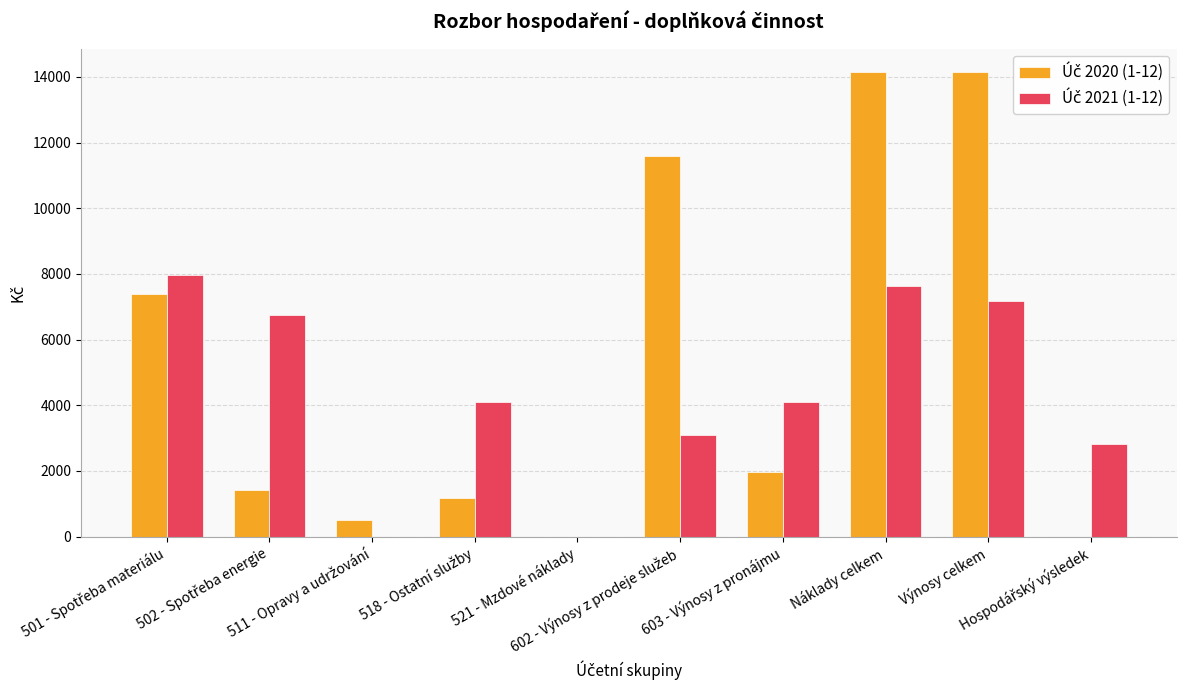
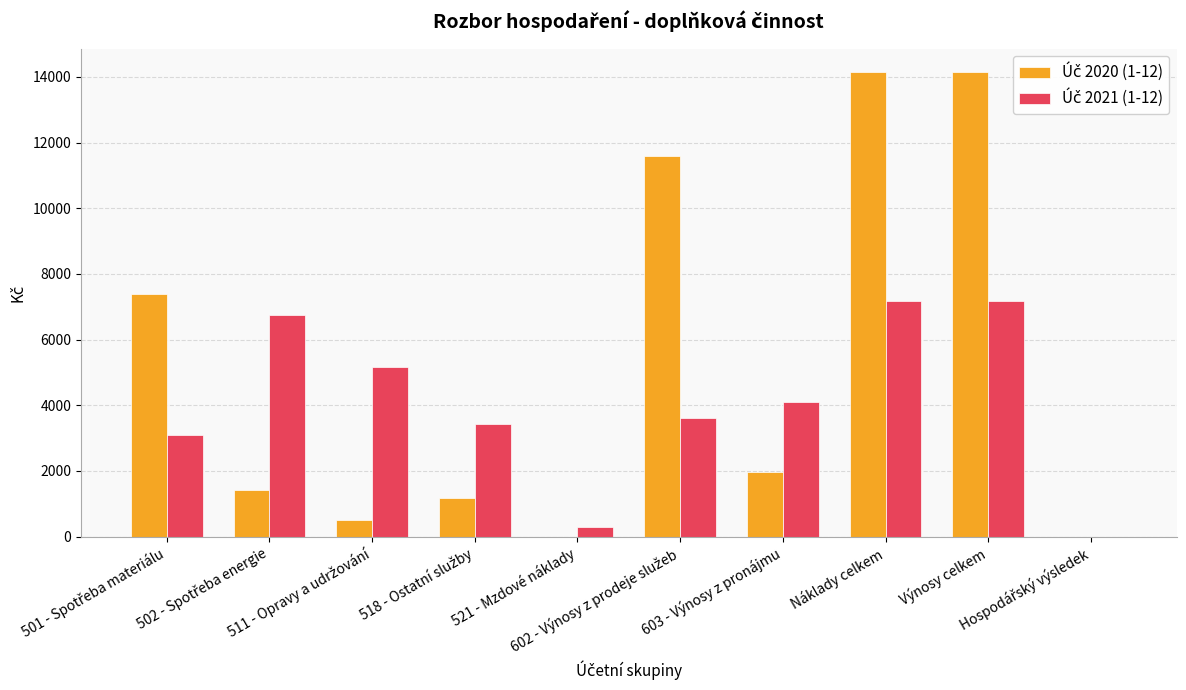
  {
    "Úč 2020 (1-12)": {
      "501 - Spotřeba materiálu": 7400,
      "502 - Spotřeba energie": 1400,
      "511 - Opravy a udržování": 500,
      "518 - Ostatní služby": 1200,
      "521 - Mzdové náklady": 0,
      "602 - Výnosy z prodeje služeb": 11600,
      "603 - Výnosy z pronájmu": 2000,
      "Náklady celkem": 14100,
      "Výnosy celkem": 14100,
      "Hospodářský výsledek": 0
    },
    "Úč 2021 (1-12)": {
-     "501 - Spotřeba materiálu": 8000,
+     "501 - Spotřeba materiálu": 3100,
      "502 - Spotřeba energie": 6800,
-     "511 - Opravy a udržování": 0,
-     "518 - Ostatní služby": 4100,
-     "521 - Mzdové náklady": 0,
-     "602 - Výnosy z prodeje služeb": 3100,
+     "511 - Opravy a udržování": 5200,
+     "518 - Ostatní služby": 3400,
+     "521 - Mzdové náklady": 300,
+     "602 - Výnosy z prodeje služeb": 3600,
      "603 - Výnosy z pronájmu": 4100,
-     "Náklady celkem": 7600,
+     "Náklady celkem": 7200,
      "Výnosy celkem": 7200,
-     "Hospodářský výsledek": 2800
+     "Hospodářský výsledek": 0
    }
  }
